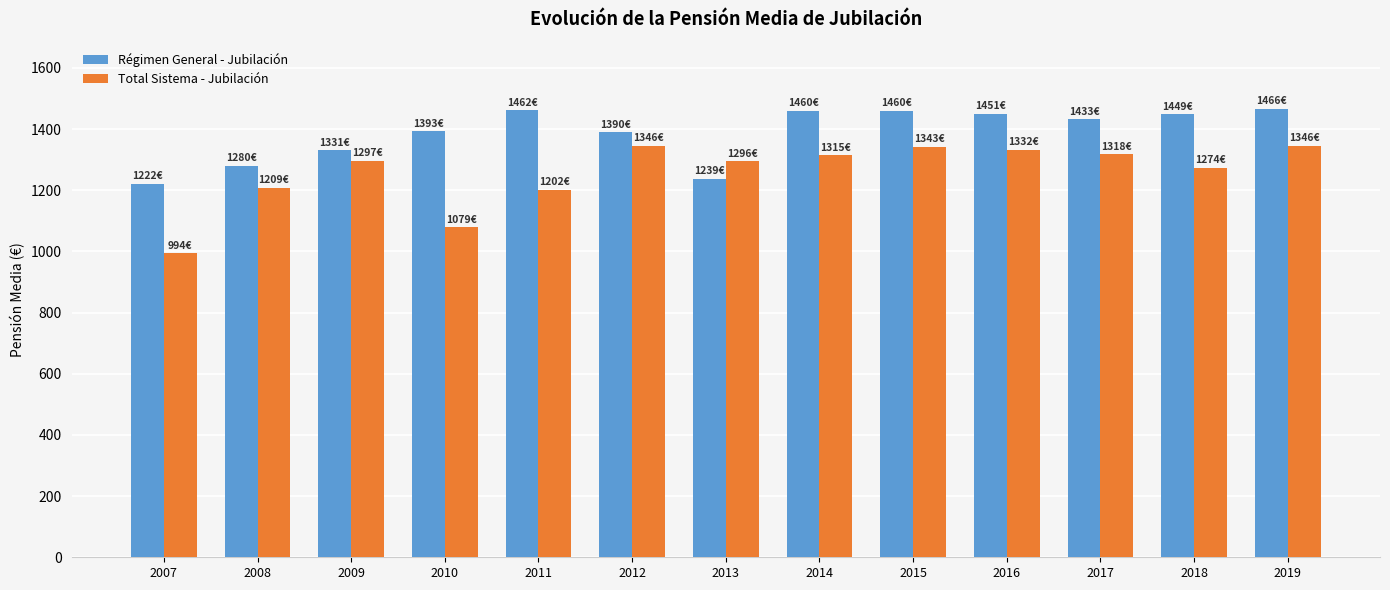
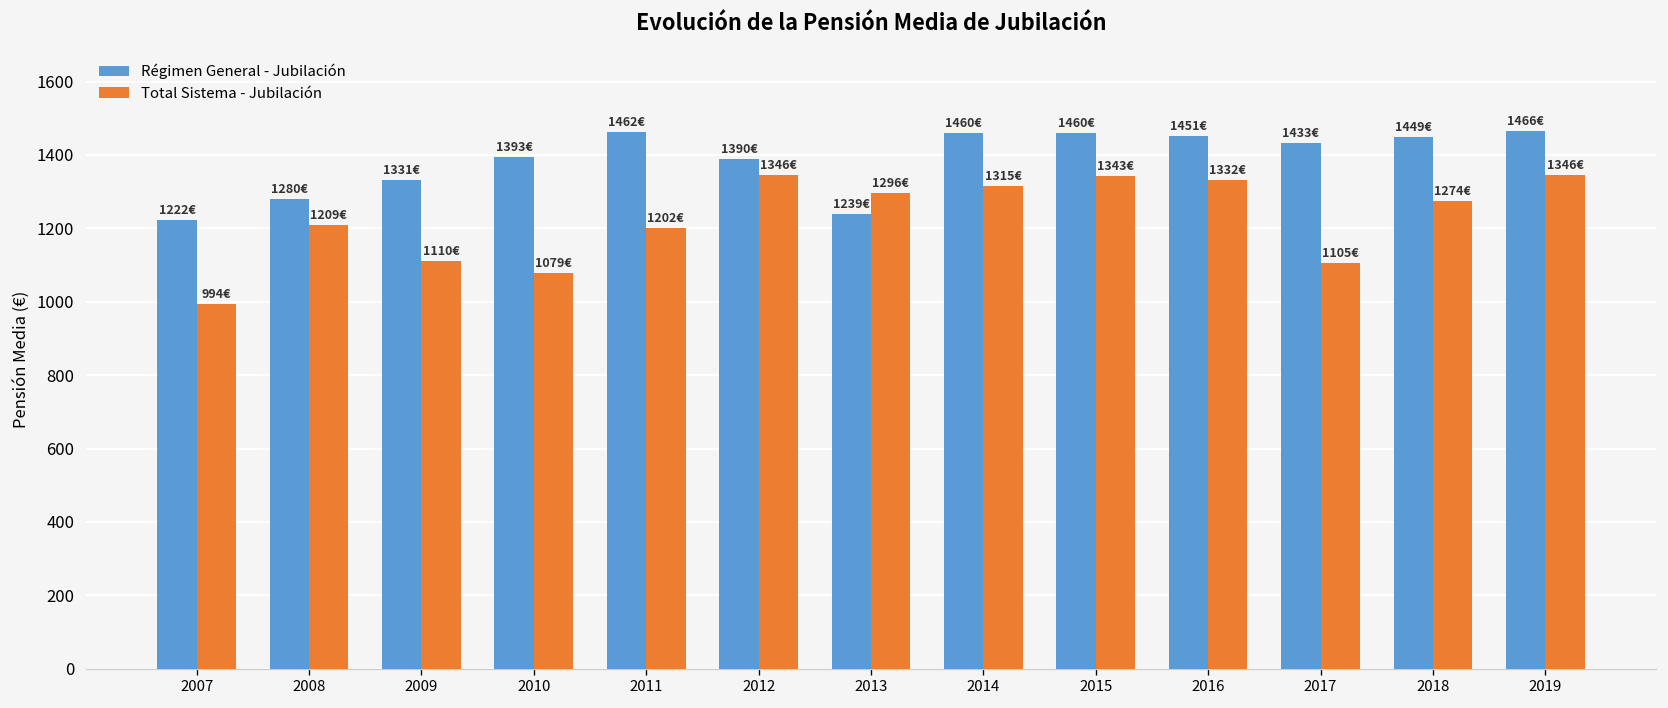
  {
    "Régimen General - Jubilación": {
      "2007": "1222€",
      "2008": "1280€",
      "2009": "1331€",
      "2010": "1393€",
      "2011": "1462€",
      "2012": "1390€",
      "2013": "1239€",
      "2014": "1460€",
      "2015": "1460€",
      "2016": "1451€",
      "2017": "1433€",
      "2018": "1449€",
      "2019": "1466€"
    },
    "Total Sistema - Jubilación": {
      "2007": "994€",
      "2008": "1209€",
-     "2009": "1297€",
+     "2009": "1110€",
      "2010": "1079€",
      "2011": "1202€",
      "2012": "1346€",
      "2013": "1296€",
      "2014": "1315€",
      "2015": "1343€",
      "2016": "1332€",
-     "2017": "1318€",
+     "2017": "1105€",
      "2018": "1274€",
      "2019": "1346€"
    }
  }
